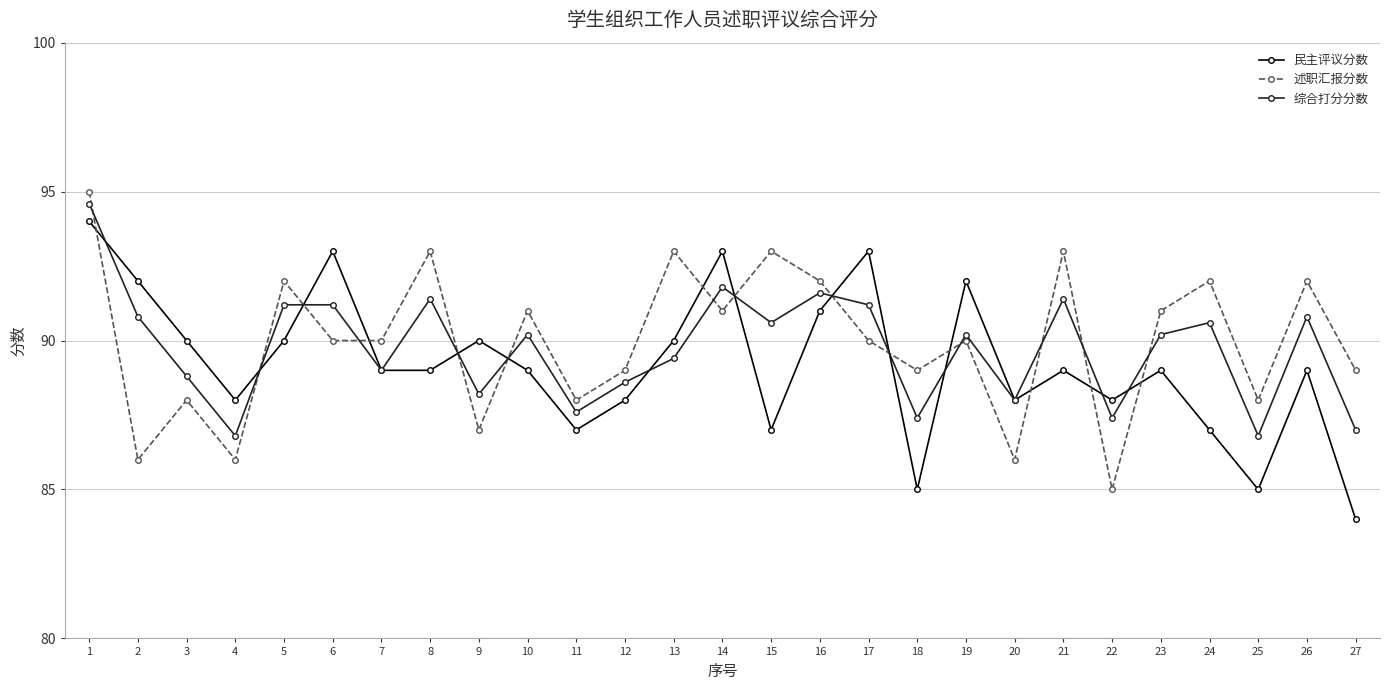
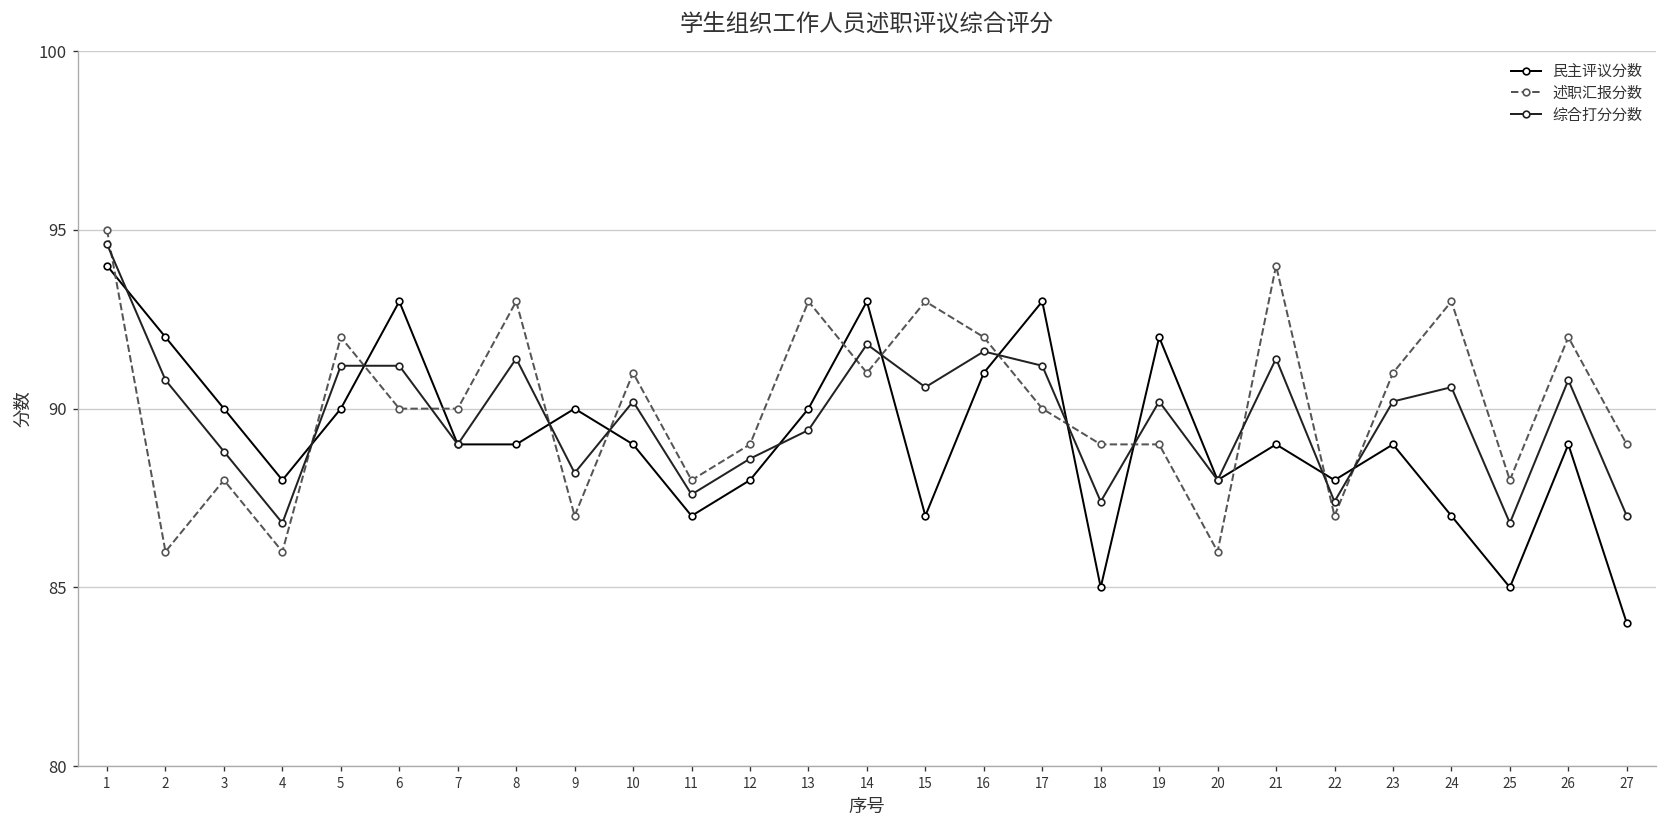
  {
    "述职汇报分数": {
      "1": 95,
      "2": 86,
      "3": 88,
      "4": 86,
      "5": 92,
      "6": 90,
      "7": 90,
      "8": 93,
      "9": 87,
      "10": 91,
      "11": 88,
      "12": 89,
      "13": 93,
      "14": 91,
      "15": 93,
      "16": 92,
      "17": 90,
      "18": 89,
-     "19": 90,
+     "19": 89,
      "20": 86,
-     "21": 93,
-     "22": 85,
+     "21": 94,
+     "22": 87,
      "23": 91,
-     "24": 92,
+     "24": 93,
      "25": 88,
      "26": 92,
      "27": 89
    }
  }
